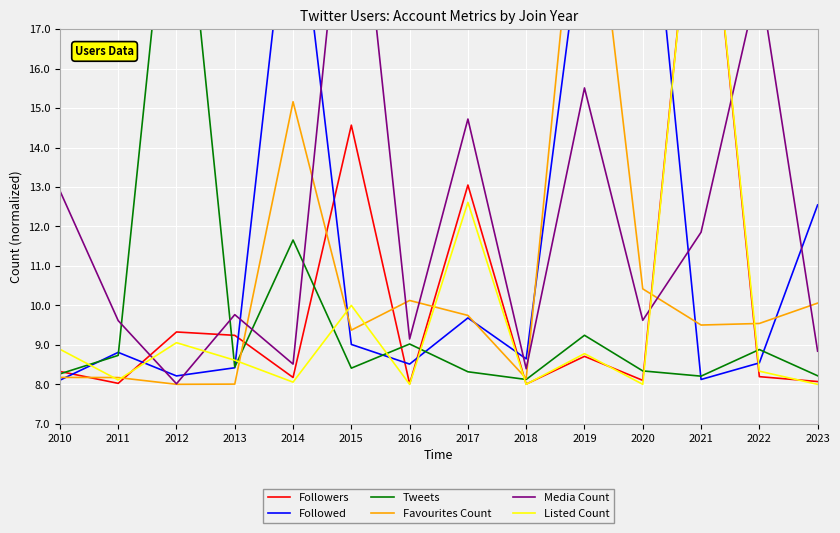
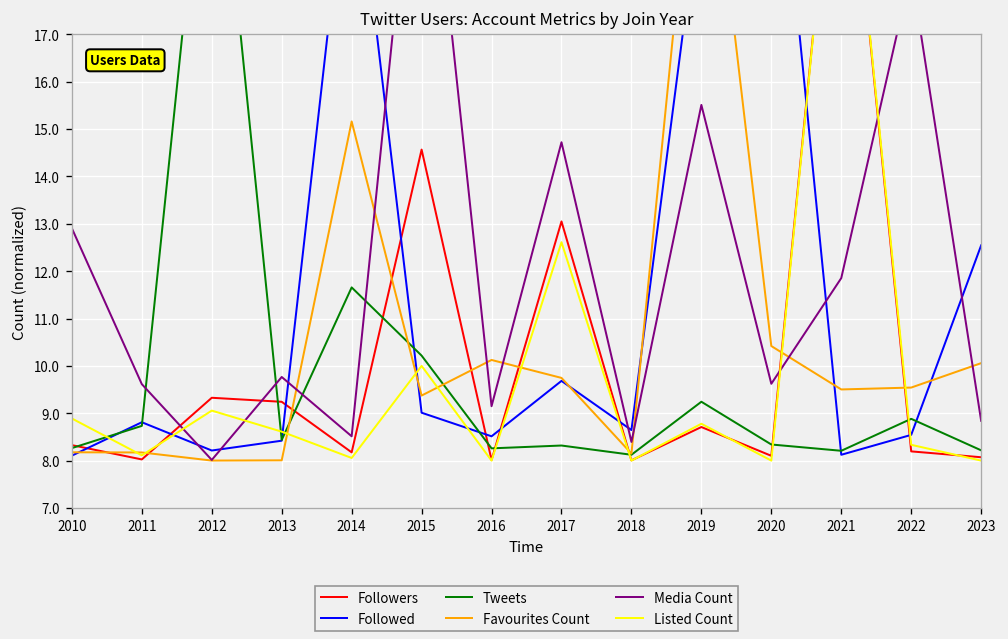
  {
    "Followers": {
      "2011": 8.0,
      "2012": 9.3,
      "2013": 9.2,
      "2014": 8.2,
      "2015": 14.6,
      "2017": 13.0,
      "2019": 8.7,
      "2020": 8.1,
      "2022": 8.2,
      "2023": 8.1
    },
    "Followed": {
      "2010": 8.1,
      "2011": 8.8,
      "2012": 8.2,
      "2015": 9.0,
      "2016": 8.5,
      "2018": 8.6,
      "2021": 8.1,
      "2022": 8.5,
      "2023": 12.5
    },
    "Tweets": {
      "2011": 8.7,
      "2014": 11.7,
-     "2015": 8.4,
-     "2016": 9.0,
+     "2015": 10.2,
+     "2016": 8.3,
      "2017": 8.3,
      "2019": 9.2,
      "2020": 8.3,
      "2021": 8.2,
      "2022": 8.9,
      "2023": 8.2
    },
    "Favourites Count": {
      "2010": 8.2,
      "2013": 8.0,
      "2014": 15.2,
      "2015": 9.4,
      "2016": 10.1,
      "2020": 10.4,
      "2021": 9.5,
      "2022": 9.5,
      "2023": 10.1
    },
    "Media Count": {
      "2010": 12.9,
      "2011": 9.6,
      "2013": 9.8,
      "2014": 8.5,
      "2016": 9.1,
      "2017": 14.7,
      "2018": 8.4,
      "2019": 15.5,
      "2020": 9.6,
      "2021": 11.9,
      "2023": 8.8
    },
    "Listed Count": {
      "2010": 8.9,
      "2012": 9.1,
      "2013": 8.6,
      "2014": 8.1,
      "2015": 10.0,
      "2017": 12.6,
      "2019": 8.8,
      "2020": 8.0,
      "2022": 8.3,
      "2023": 8.0
    }
  }
